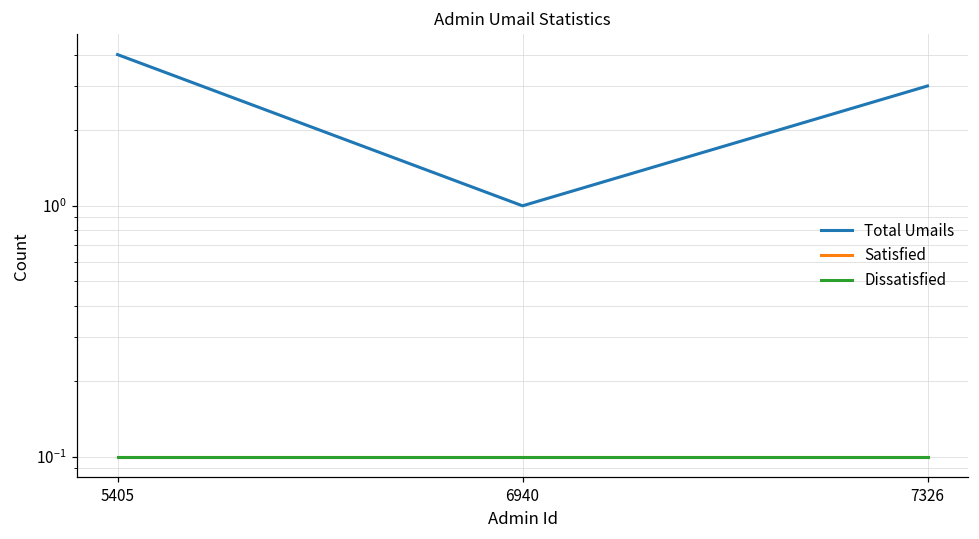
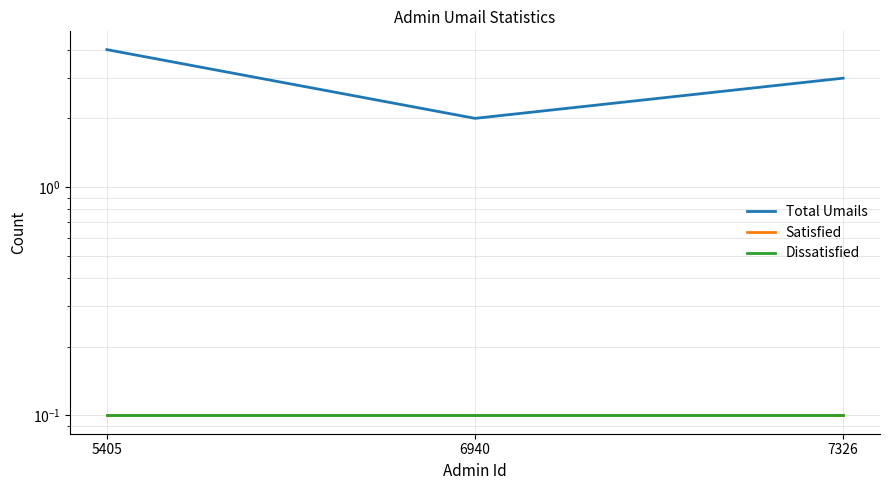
  {
    "Total Umails": {
      "5405": 4,
-     "6940": 1,
+     "6940": 2,
      "7326": 3
    },
    "Dissatisfied": {
      "5405": 0.10,
      "6940": 0.10,
      "7326": 0.10
    }
  }
